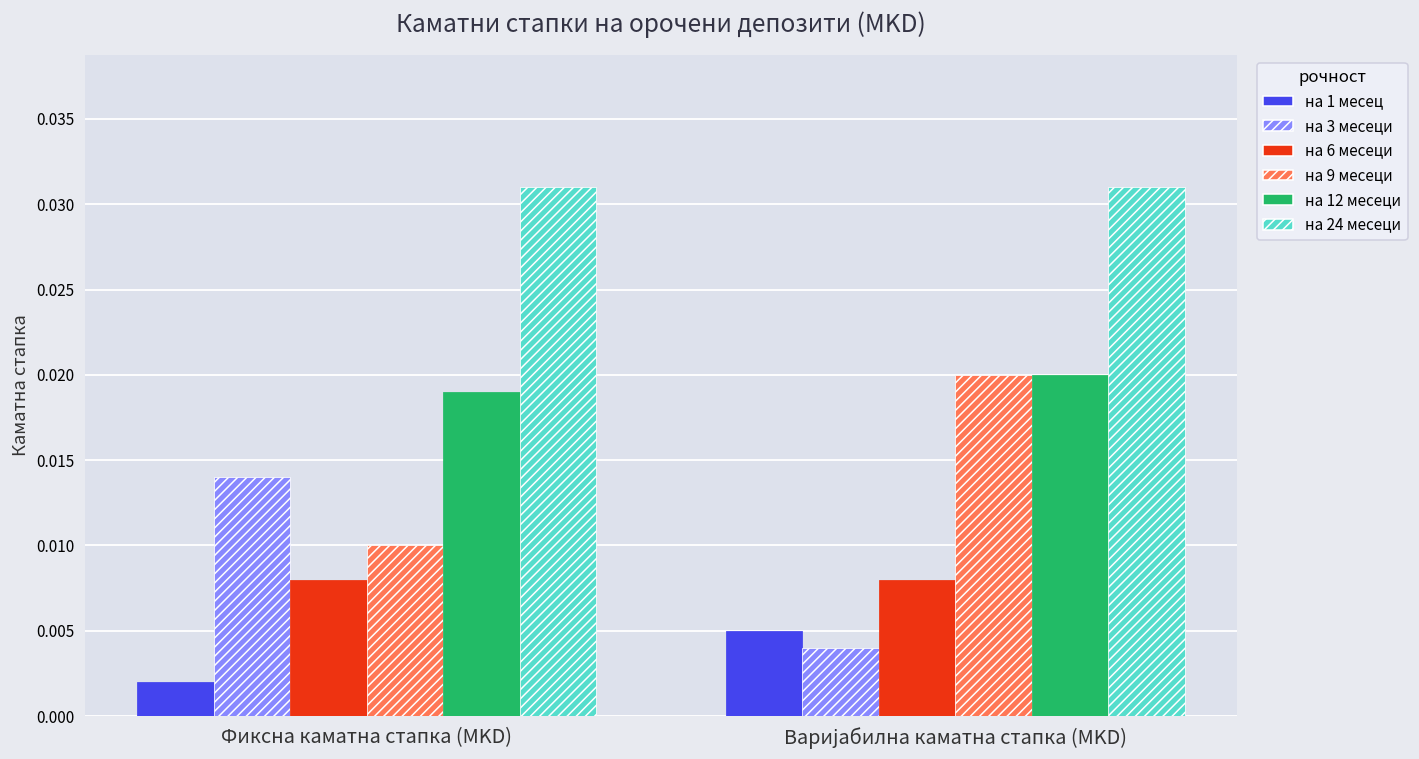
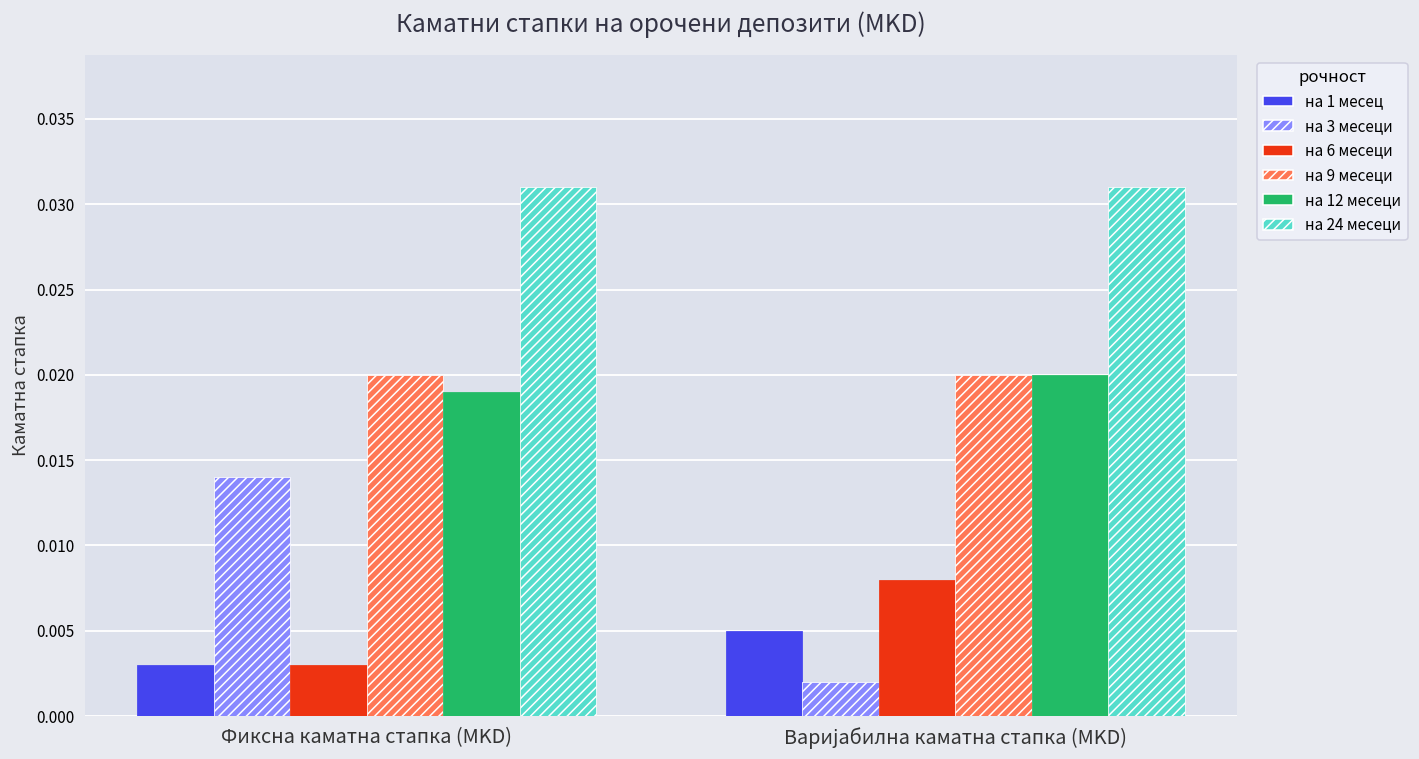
  {
    "на 1 месец": {
-     "Фиксна каматна стапка (MKD)": 0.002,
+     "Фиксна каматна стапка (MKD)": 0.003,
      "Варијабилна каматна стапка (MKD)": 0.005
    },
    "на 3 месеци": {
      "Фиксна каматна стапка (MKD)": 0.014,
-     "Варијабилна каматна стапка (MKD)": 0.004
+     "Варијабилна каматна стапка (MKD)": 0.002
    },
    "на 6 месеци": {
-     "Фиксна каматна стапка (MKD)": 0.008,
+     "Фиксна каматна стапка (MKD)": 0.003,
      "Варијабилна каматна стапка (MKD)": 0.008
    },
    "на 9 месеци": {
-     "Фиксна каматна стапка (MKD)": 0.01,
+     "Фиксна каматна стапка (MKD)": 0.02,
      "Варијабилна каматна стапка (MKD)": 0.02
    },
    "на 12 месеци": {
      "Фиксна каматна стапка (MKD)": 0.019,
      "Варијабилна каматна стапка (MKD)": 0.020
    },
    "на 24 месеци": {
      "Фиксна каматна стапка (MKD)": 0.031,
      "Варијабилна каматна стапка (MKD)": 0.031
    }
  }
